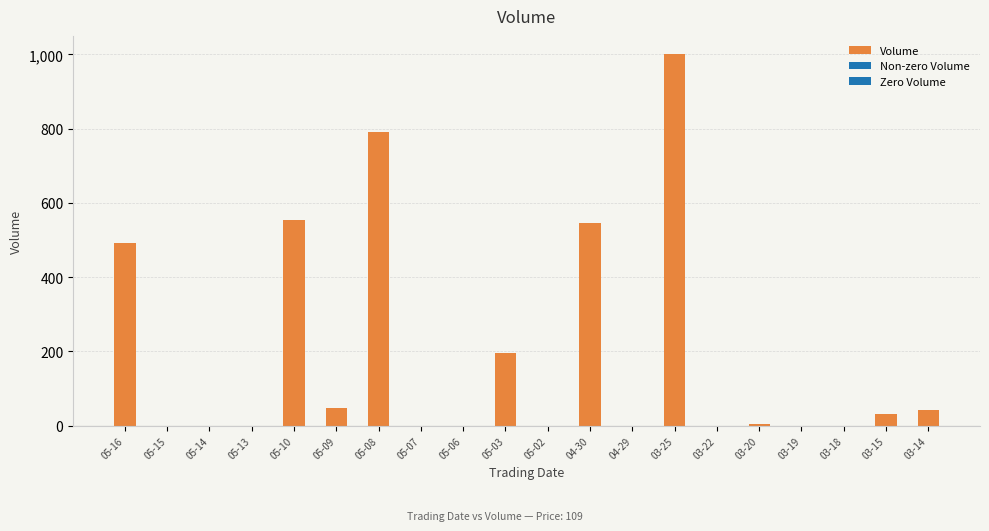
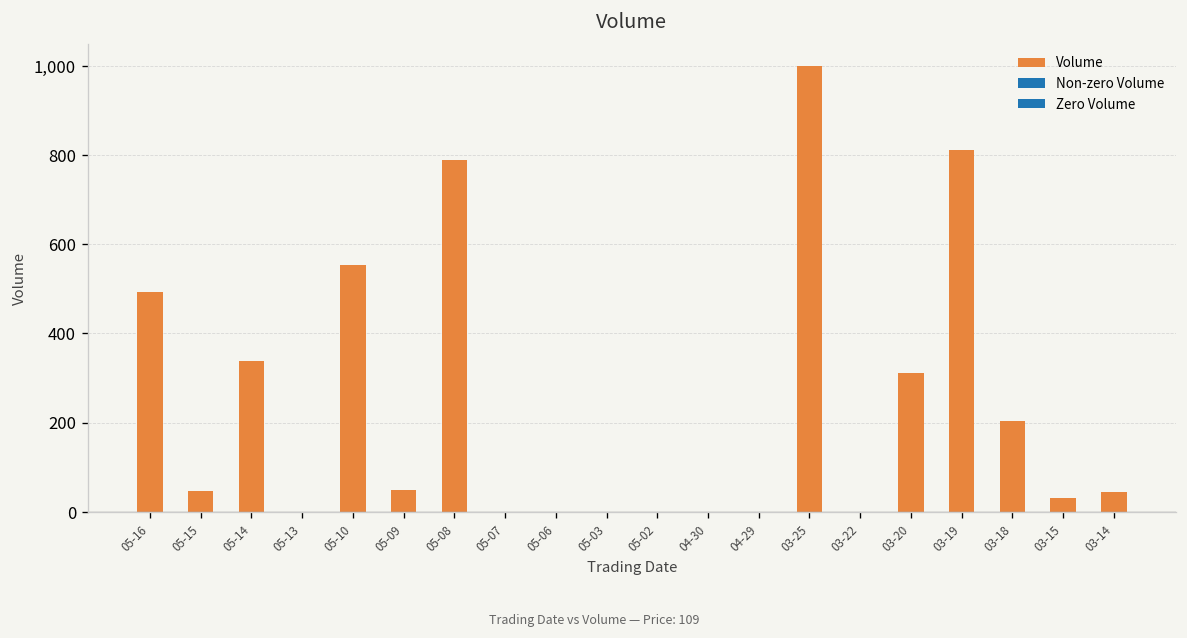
  {
    "05-16": "490",
-   "05-15": "0",
-   "05-14": "0",
+   "05-15": "50",
+   "05-14": "340",
    "05-13": "0",
    "05-10": "550",
    "05-09": "50",
    "05-08": "790",
    "05-07": "0",
    "05-06": "0",
-   "05-03": "200",
+   "05-03": "0",
    "05-02": "0",
-   "04-30": "550",
+   "04-30": "0",
    "04-29": "0",
    "03-25": "1,000",
    "03-22": "0",
-   "03-20": "10",
-   "03-19": "0",
-   "03-18": "0",
+   "03-20": "310",
+   "03-19": "810",
+   "03-18": "200",
    "03-15": "30",
    "03-14": "40"
  }
